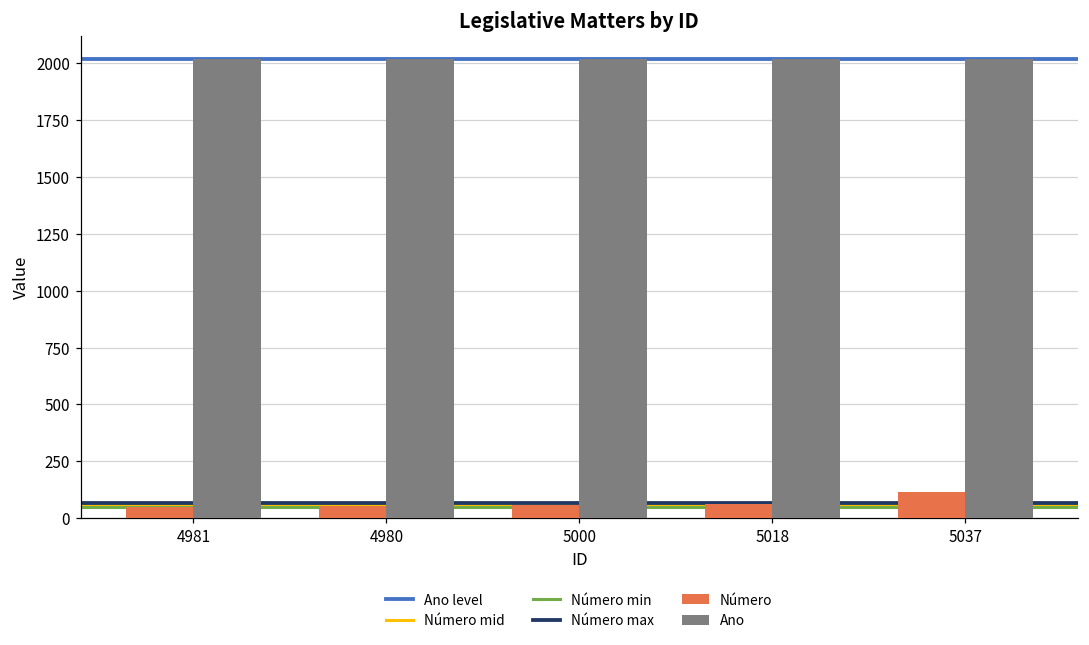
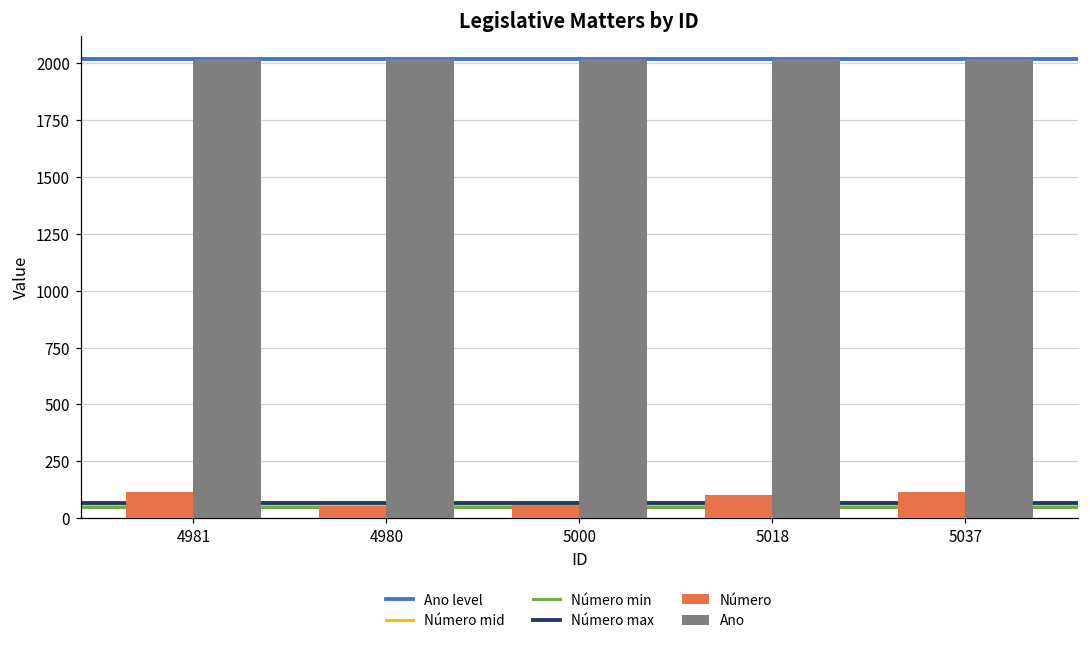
  {
    "Número": {
-     "4981": 50,
+     "4981": 120,
      "4980": 50,
      "5000": 60,
-     "5018": 60,
+     "5018": 100,
      "5037": 120
    },
    "Ano": {
      "4981": 2020,
      "4980": 2020,
      "5000": 2020,
      "5018": 2020,
      "5037": 2020
    }
  }
